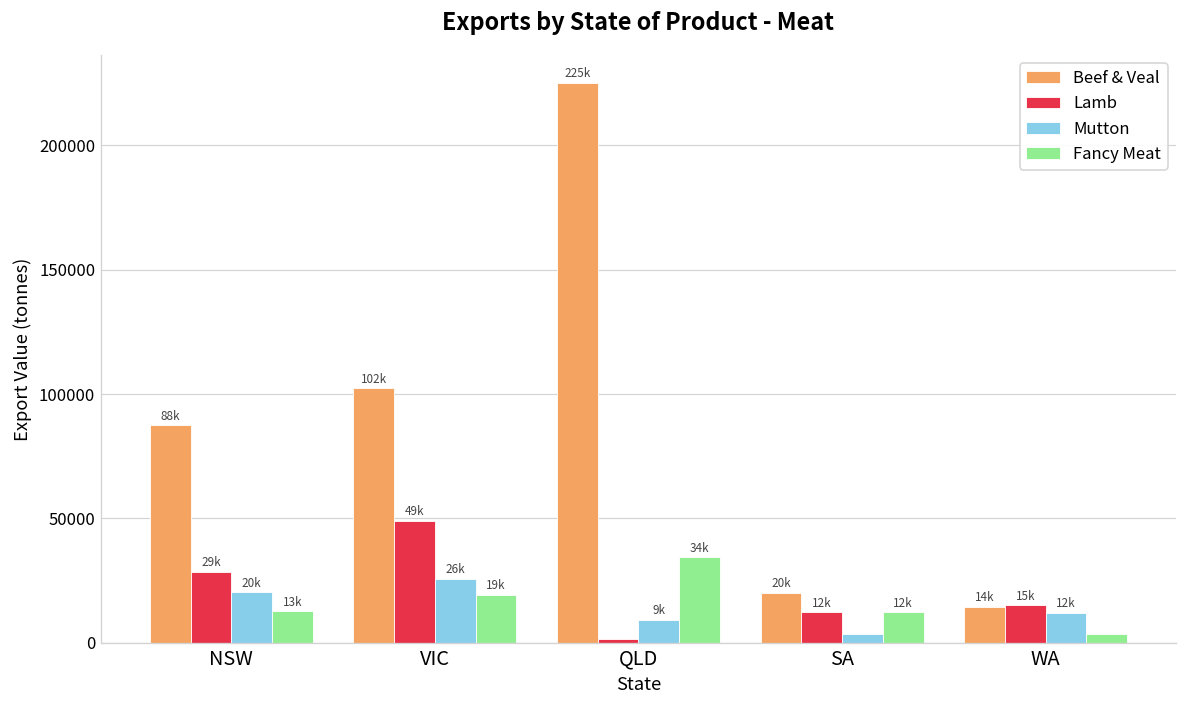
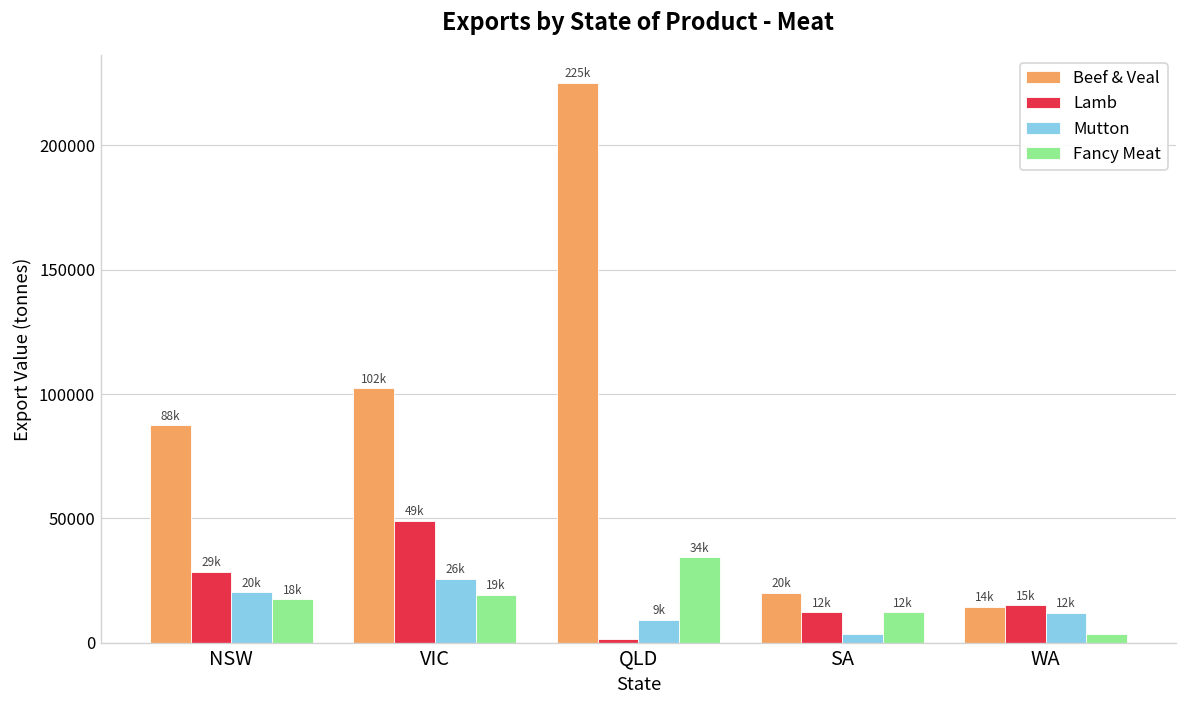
  {
    "Beef & Veal": {
      "NSW": "88k",
      "VIC": "102k",
      "QLD": "225k",
      "SA": "20k",
      "WA": "14k"
    },
    "Lamb": {
      "NSW": "29k",
      "VIC": "49k",
      "SA": "12k",
      "WA": "15k"
    },
    "Mutton": {
      "NSW": "20k",
      "VIC": "26k",
      "QLD": "9k",
      "WA": "12k"
    },
    "Fancy Meat": {
-     "NSW": "13k",
+     "NSW": "18k",
      "VIC": "19k",
      "QLD": "34k",
      "SA": "12k"
    }
  }
